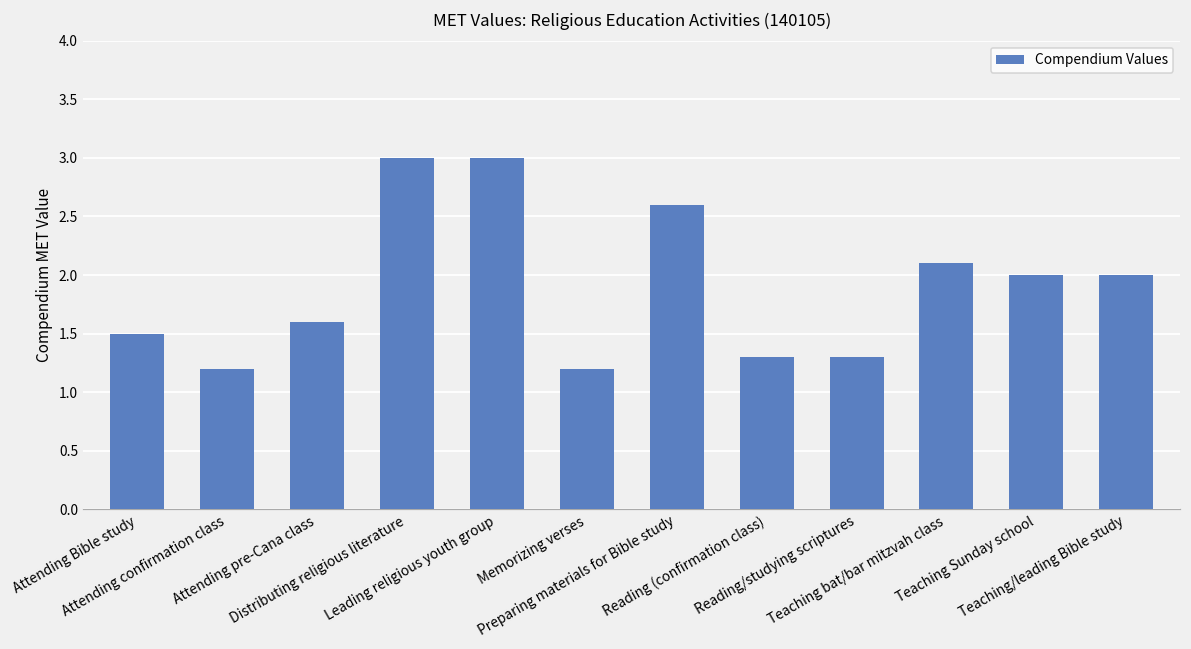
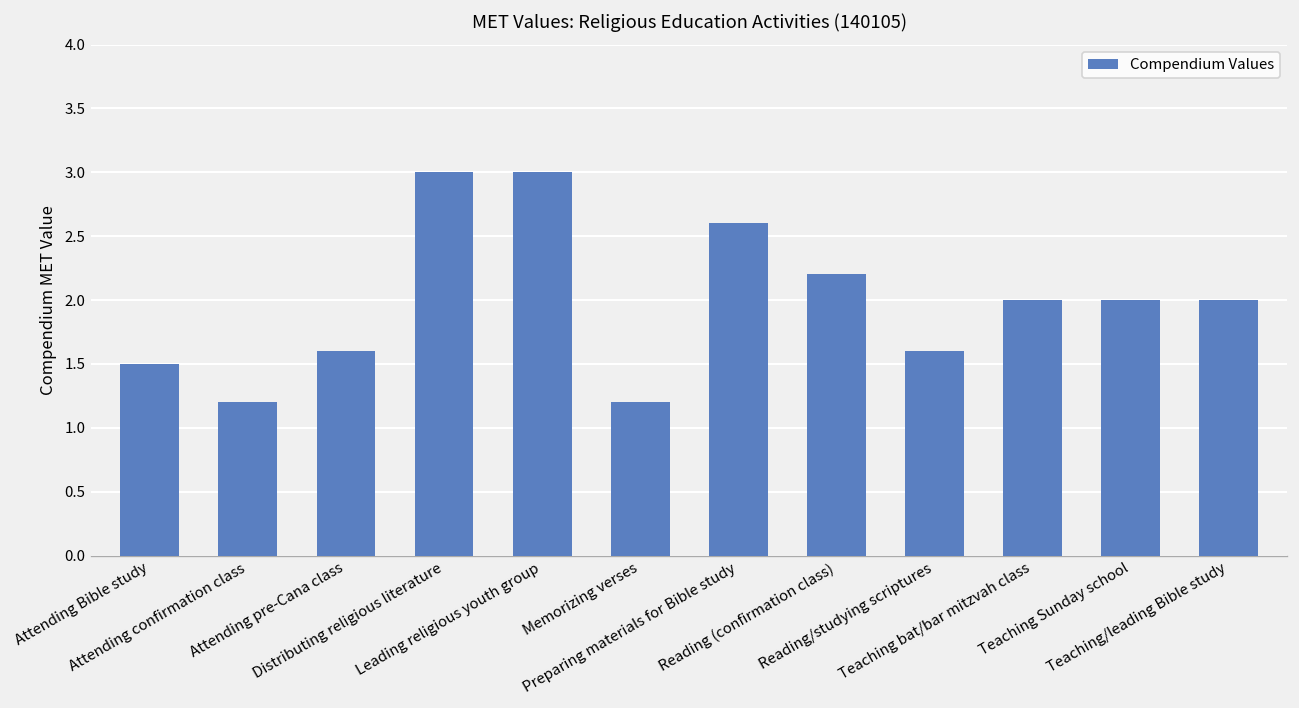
  {
    "Attending Bible study": 1.5,
    "Attending confirmation class": 1.2,
    "Attending pre-Cana class": 1.6,
    "Distributing religious literature": 3.0,
    "Leading religious youth group": 3.0,
    "Memorizing verses": 1.2,
    "Preparing materials for Bible study": 2.6,
-   "Reading (confirmation class)": 1.3,
-   "Reading/studying scriptures": 1.3,
-   "Teaching bat/bar mitzvah class": 2.1,
+   "Reading (confirmation class)": 2.2,
+   "Reading/studying scriptures": 1.6,
+   "Teaching bat/bar mitzvah class": 2.0,
    "Teaching Sunday school": 2.0,
    "Teaching/leading Bible study": 2.0
  }
